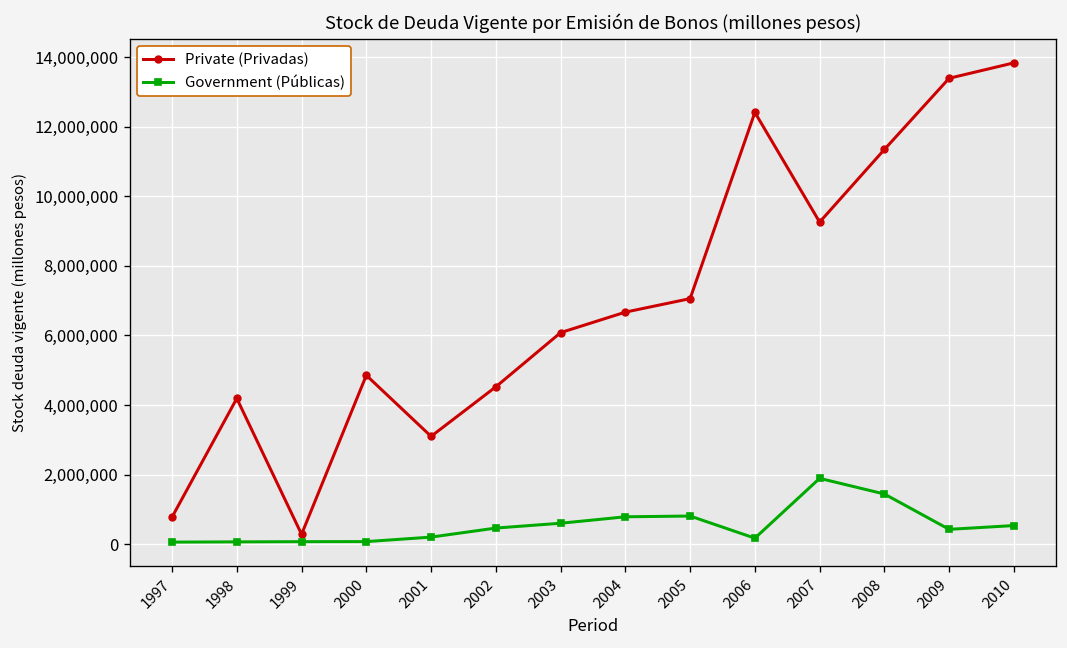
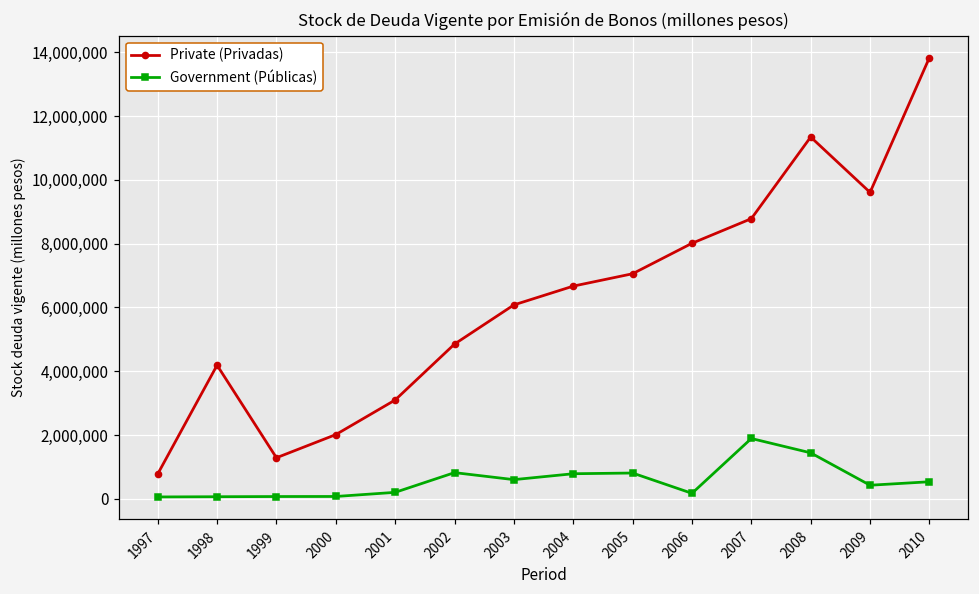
  {
    "Private (Privadas)": {
      "1997": "800,000",
      "1998": "4,200,000",
-     "1999": "300,000",
-     "2000": "4,900,000",
+     "1999": "1,300,000",
+     "2000": "2,000,000",
      "2001": "3,100,000",
-     "2002": "4,500,000",
+     "2002": "4,900,000",
      "2003": "6,100,000",
      "2004": "6,700,000",
      "2005": "7,100,000",
-     "2006": "12,400,000",
-     "2007": "9,300,000",
+     "2006": "8,000,000",
+     "2007": "8,800,000",
      "2008": "11,300,000",
-     "2009": "13,400,000",
+     "2009": "9,600,000",
      "2010": "13,800,000"
    },
    "Government (Públicas)": {
      "1997": "100,000",
      "1998": "100,000",
      "1999": "100,000",
      "2000": "100,000",
      "2001": "200,000",
-     "2002": "500,000",
+     "2002": "800,000",
      "2003": "600,000",
      "2004": "800,000",
      "2005": "800,000",
      "2006": "200,000",
      "2007": "1,900,000",
      "2008": "1,400,000",
      "2009": "400,000",
      "2010": "500,000"
    }
  }
